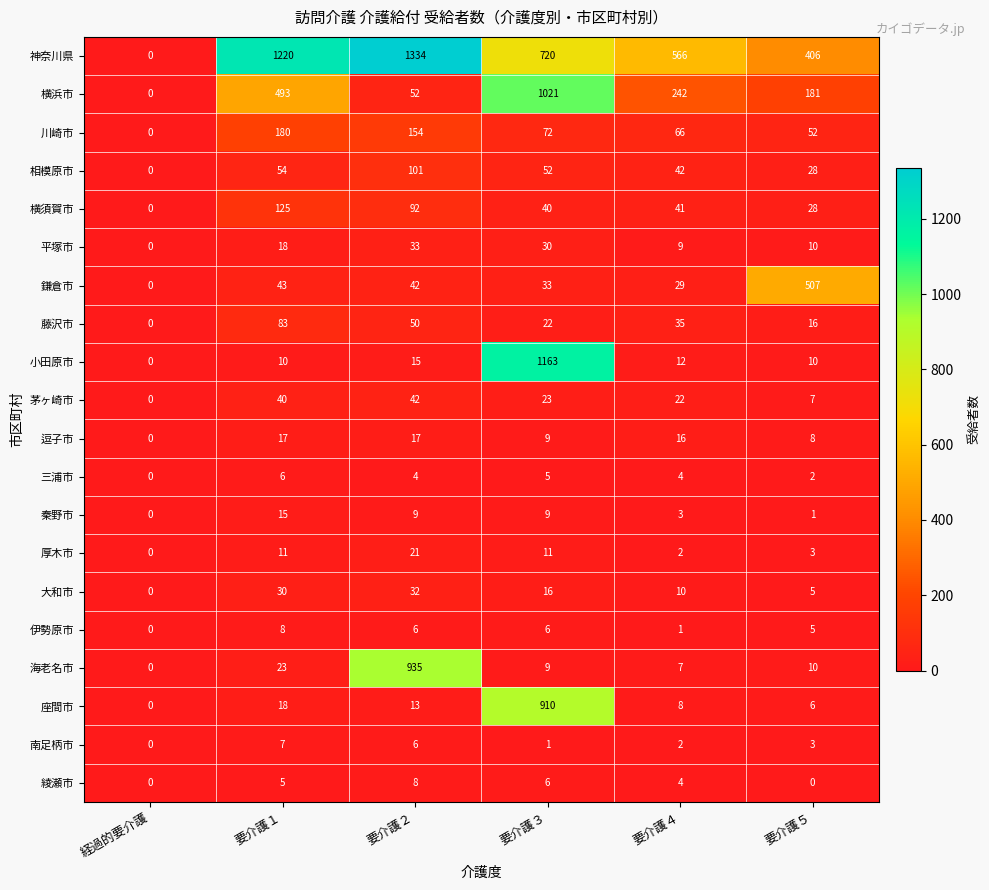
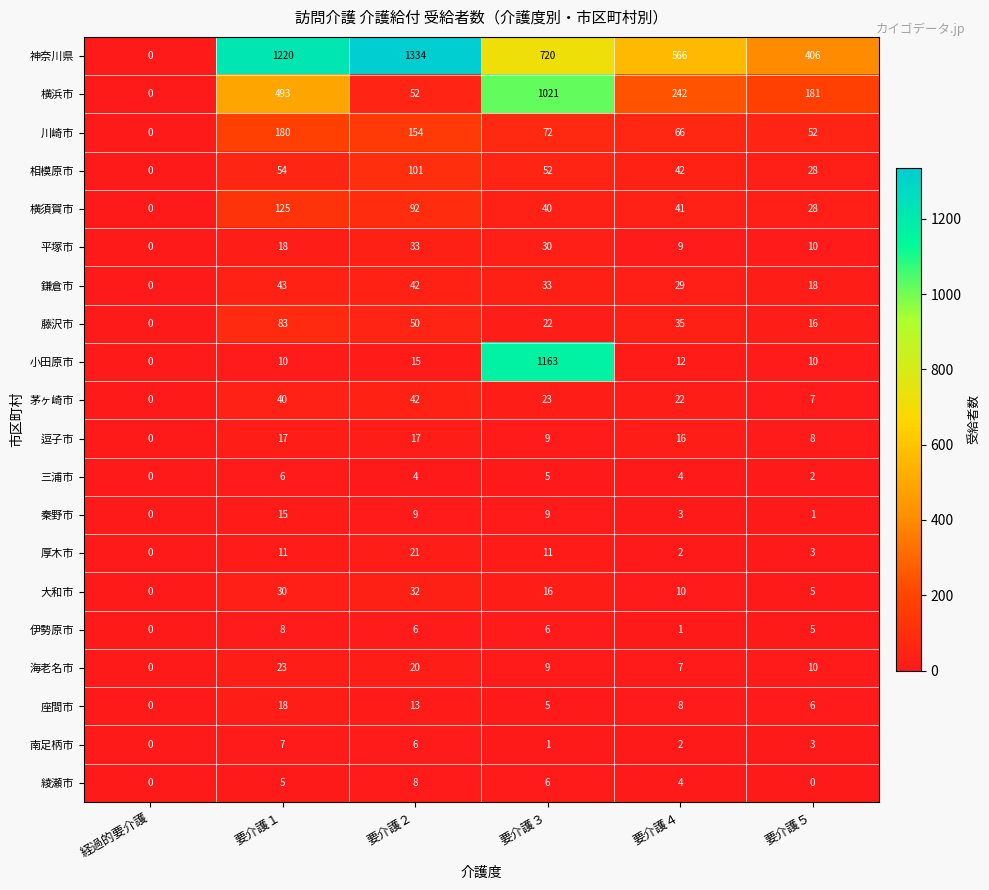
  {
    "神奈川県": {
      "経過的要介護": 0,
      "要介護１": 1220,
      "要介護２": 1334,
      "要介護３": 720,
      "要介護４": 566,
      "要介護５": 406
    },
    "横浜市": {
      "経過的要介護": 0,
      "要介護１": 493,
      "要介護２": 52,
      "要介護３": 1021,
      "要介護４": 242,
      "要介護５": 181
    },
    "川崎市": {
      "経過的要介護": 0,
      "要介護１": 180,
      "要介護２": 154,
      "要介護３": 72,
      "要介護４": 66,
      "要介護５": 52
    },
    "相模原市": {
      "経過的要介護": 0,
      "要介護１": 54,
      "要介護２": 101,
      "要介護３": 52,
      "要介護４": 42,
      "要介護５": 28
    },
    "横須賀市": {
      "経過的要介護": 0,
      "要介護１": 125,
      "要介護２": 92,
      "要介護３": 40,
      "要介護４": 41,
      "要介護５": 28
    },
    "平塚市": {
      "経過的要介護": 0,
      "要介護１": 18,
      "要介護２": 33,
      "要介護３": 30,
      "要介護４": 9,
      "要介護５": 10
    },
    "鎌倉市": {
      "経過的要介護": 0,
      "要介護１": 43,
      "要介護２": 42,
      "要介護３": 33,
      "要介護４": 29,
-     "要介護５": 507
+     "要介護５": 18
    },
    "藤沢市": {
      "経過的要介護": 0,
      "要介護１": 83,
      "要介護２": 50,
      "要介護３": 22,
      "要介護４": 35,
      "要介護５": 16
    },
    "小田原市": {
      "経過的要介護": 0,
      "要介護１": 10,
      "要介護２": 15,
      "要介護３": 1163,
      "要介護４": 12,
      "要介護５": 10
    },
    "茅ヶ崎市": {
      "経過的要介護": 0,
      "要介護１": 40,
      "要介護２": 42,
      "要介護３": 23,
      "要介護４": 22,
      "要介護５": 7
    },
    "逗子市": {
      "経過的要介護": 0,
      "要介護１": 17,
      "要介護２": 17,
      "要介護３": 9,
      "要介護４": 16,
      "要介護５": 8
    },
    "三浦市": {
      "経過的要介護": 0,
      "要介護１": 6,
      "要介護２": 4,
      "要介護３": 5,
      "要介護４": 4,
      "要介護５": 2
    },
    "秦野市": {
      "経過的要介護": 0,
      "要介護１": 15,
      "要介護２": 9,
      "要介護３": 9,
      "要介護４": 3,
      "要介護５": 1
    },
    "厚木市": {
      "経過的要介護": 0,
      "要介護１": 11,
      "要介護２": 21,
      "要介護３": 11,
      "要介護４": 2,
      "要介護５": 3
    },
    "大和市": {
      "経過的要介護": 0,
      "要介護１": 30,
      "要介護２": 32,
      "要介護３": 16,
      "要介護４": 10,
      "要介護５": 5
    },
    "伊勢原市": {
      "経過的要介護": 0,
      "要介護１": 8,
      "要介護２": 6,
      "要介護３": 6,
      "要介護４": 1,
      "要介護５": 5
    },
    "海老名市": {
      "経過的要介護": 0,
      "要介護１": 23,
-     "要介護２": 935,
+     "要介護２": 20,
      "要介護３": 9,
      "要介護４": 7,
      "要介護５": 10
    },
    "座間市": {
      "経過的要介護": 0,
      "要介護１": 18,
      "要介護２": 13,
-     "要介護３": 910,
+     "要介護３": 5,
      "要介護４": 8,
      "要介護５": 6
    },
    "南足柄市": {
      "経過的要介護": 0,
      "要介護１": 7,
      "要介護２": 6,
      "要介護３": 1,
      "要介護４": 2,
      "要介護５": 3
    },
    "綾瀬市": {
      "経過的要介護": 0,
      "要介護１": 5,
      "要介護２": 8,
      "要介護３": 6,
      "要介護４": 4,
      "要介護５": 0
    }
  }
